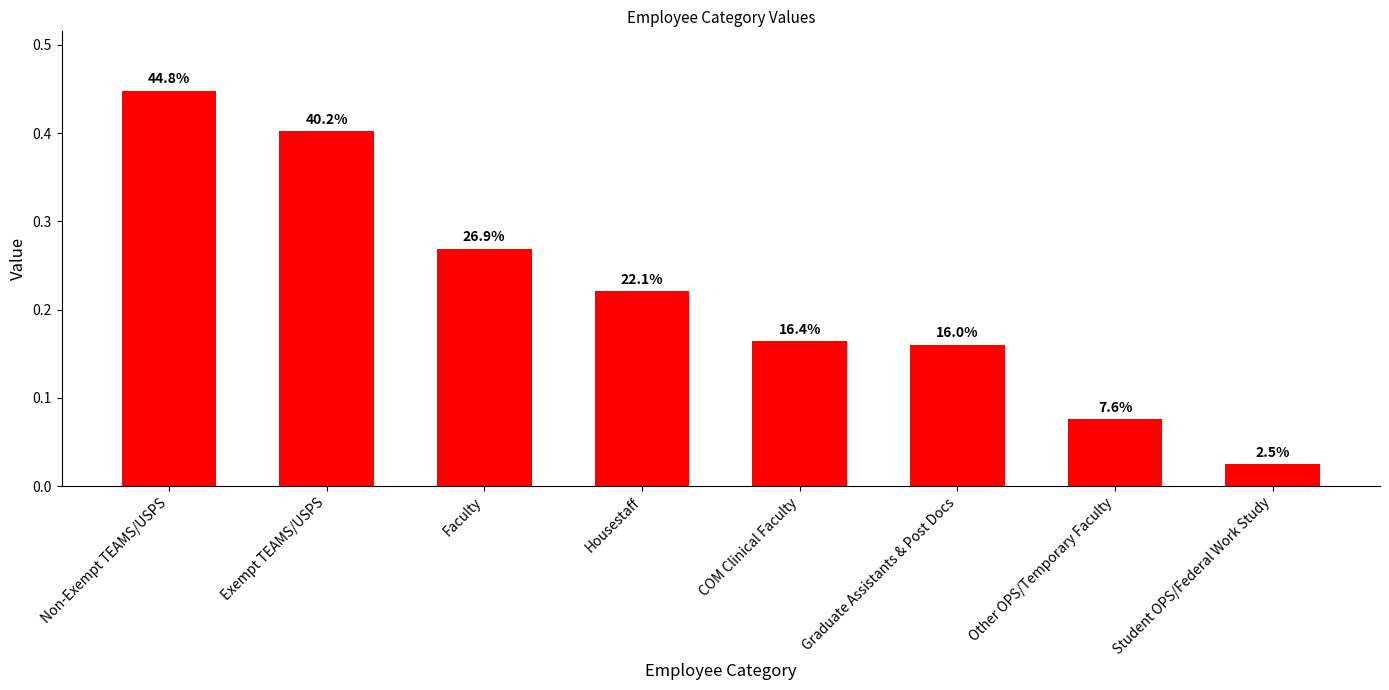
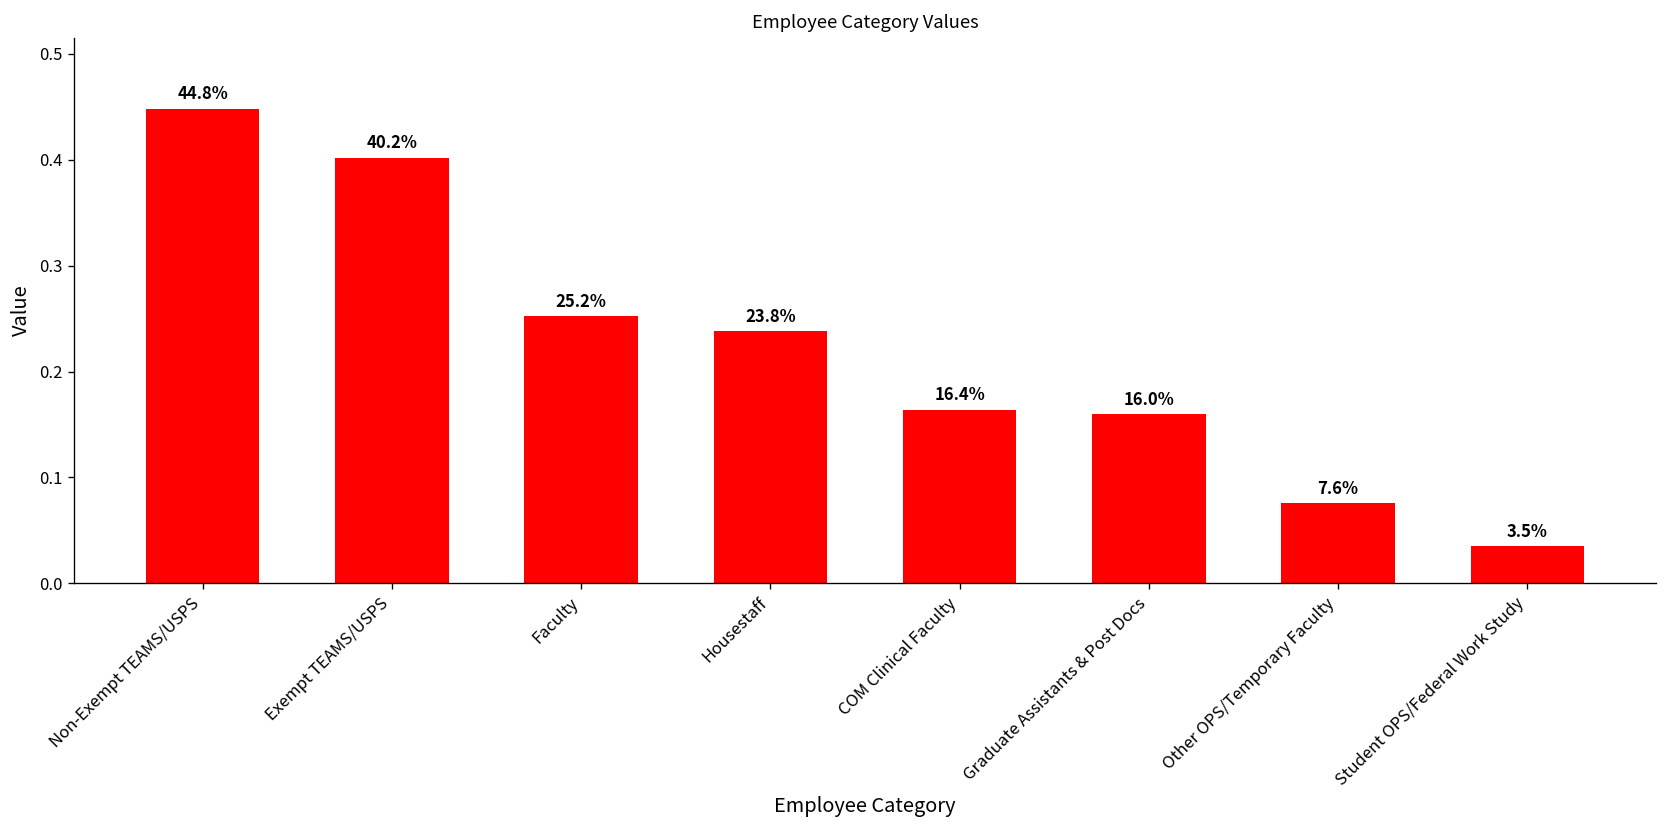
  {
    "Non-Exempt TEAMS/USPS": "44.8%",
    "Exempt TEAMS/USPS": "40.2%",
-   "Faculty": "26.9%",
-   "Housestaff": "22.1%",
+   "Faculty": "25.2%",
+   "Housestaff": "23.8%",
    "COM Clinical Faculty": "16.4%",
    "Graduate Assistants & Post Docs": "16.0%",
    "Other OPS/Temporary Faculty": "7.6%",
-   "Student OPS/Federal Work Study": "2.5%"
+   "Student OPS/Federal Work Study": "3.5%"
  }
